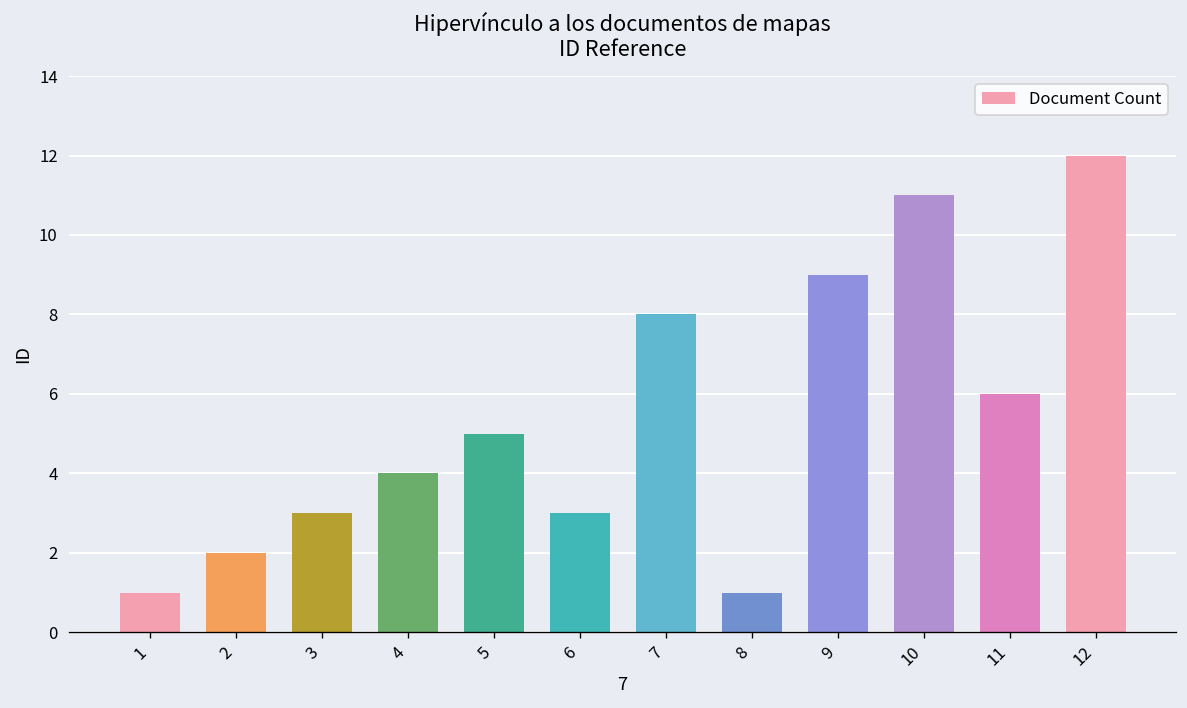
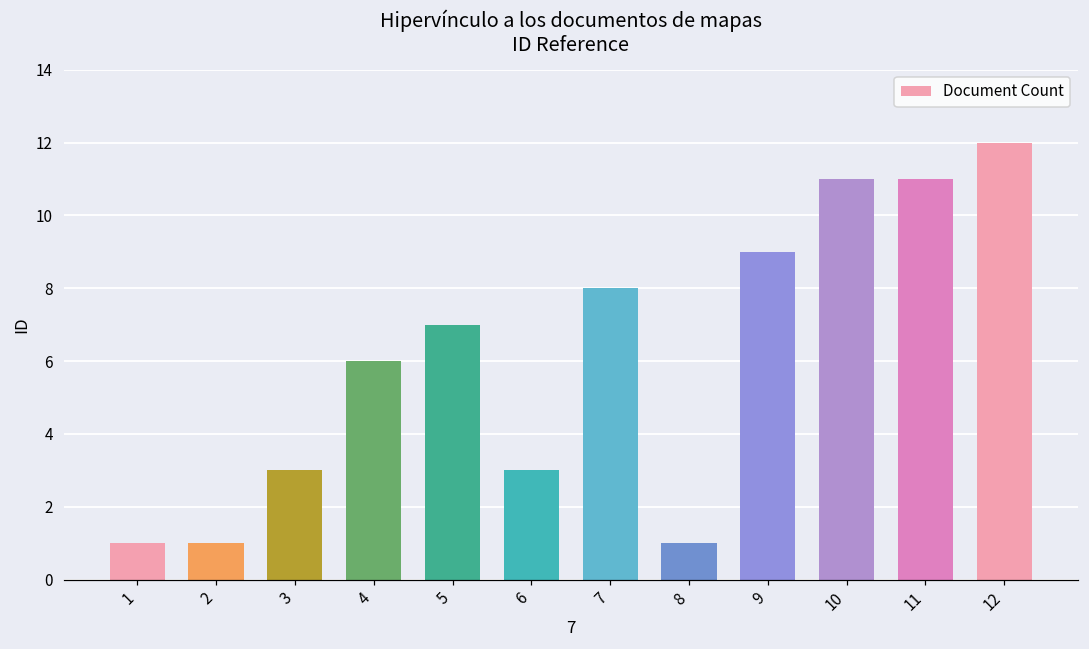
  {
    "1": 1,
-   "2": 2,
+   "2": 1,
    "3": 3,
-   "4": 4,
-   "5": 5,
+   "4": 6,
+   "5": 7,
    "6": 3,
    "7": 8,
    "8": 1,
    "9": 9,
    "10": 11,
-   "11": 6,
+   "11": 11,
    "12": 12
  }
